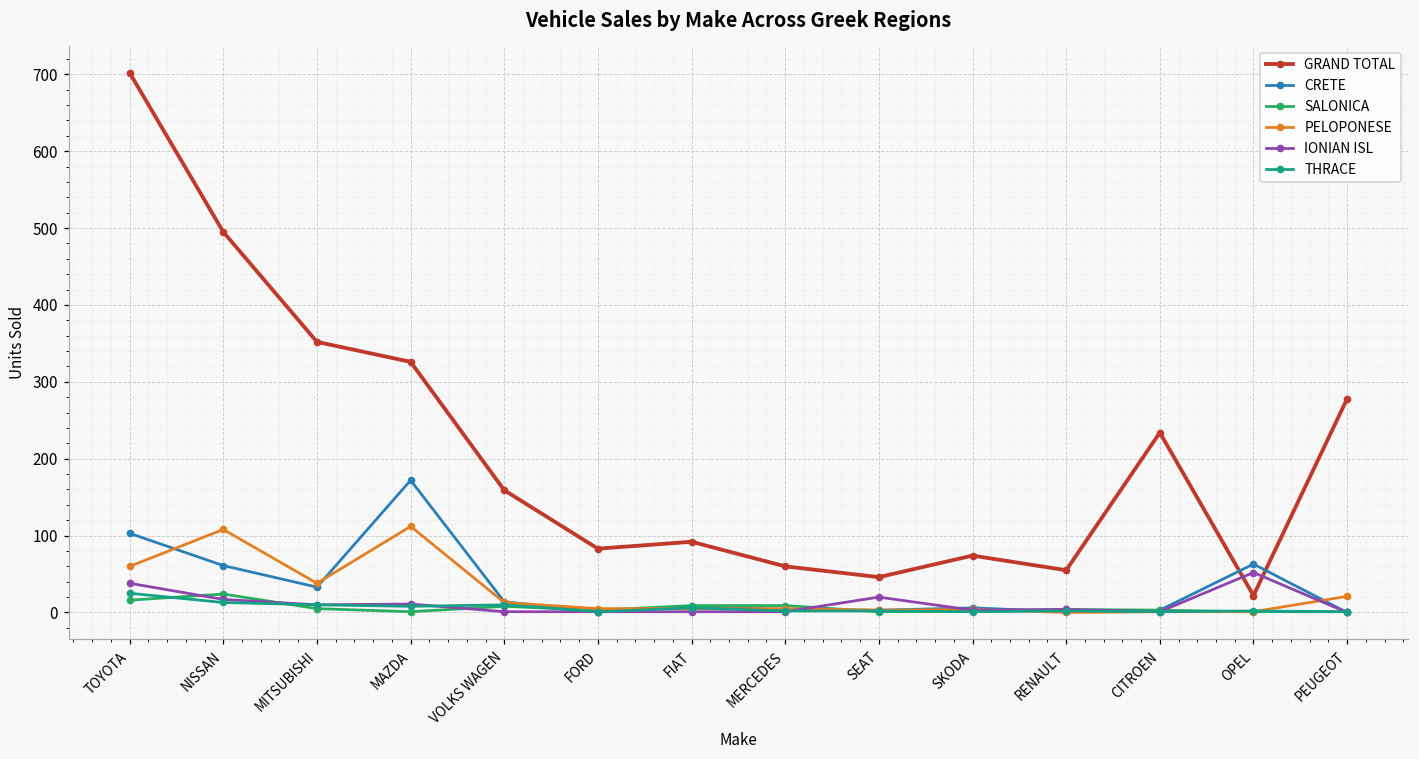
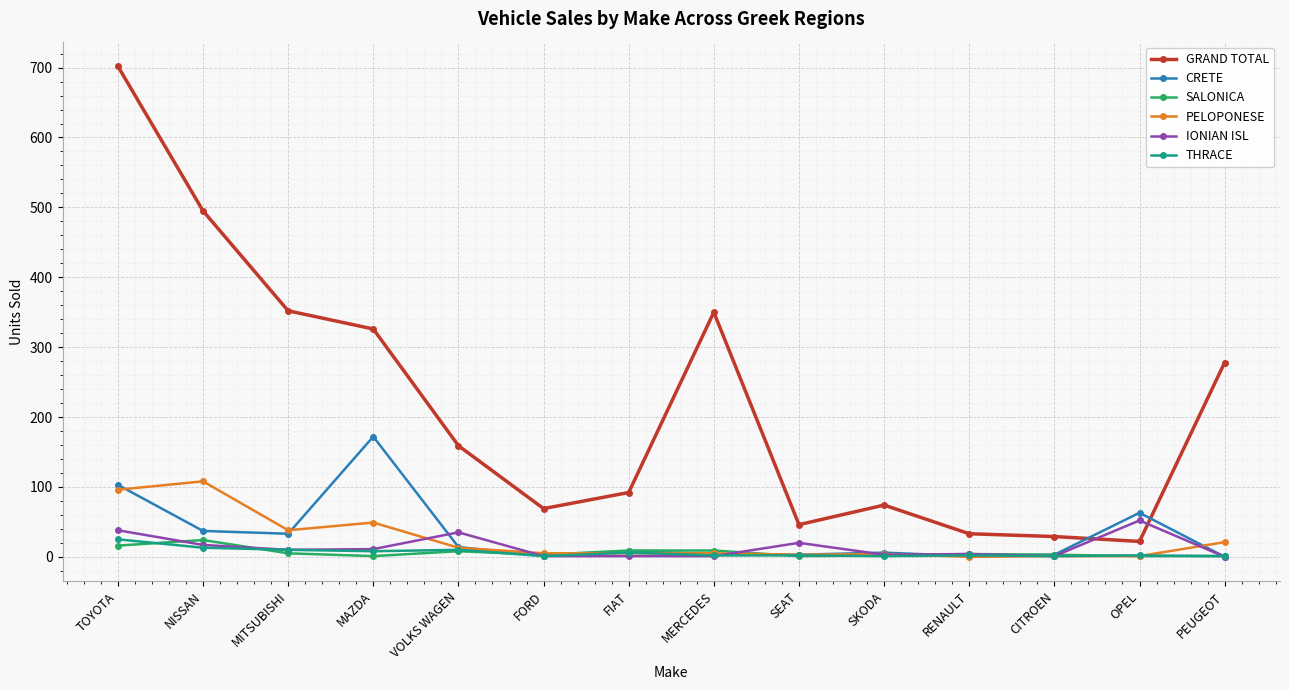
  {
    "GRAND TOTAL": {
      "TOYOTA": 700,
      "NISSAN": 500,
      "MITSUBISHI": 350,
      "MAZDA": 330,
      "VOLKS WAGEN": 160,
-     "FORD": 80,
+     "FORD": 70,
      "FIAT": 90,
-     "MERCEDES": 60,
+     "MERCEDES": 350,
      "SEAT": 50,
      "SKODA": 70,
-     "RENAULT": 60,
-     "CITROEN": 230,
+     "RENAULT": 30,
+     "CITROEN": 30,
      "OPEL": 20,
      "PEUGEOT": 280
    },
    "CRETE": {
      "TOYOTA": 100,
-     "NISSAN": 60,
+     "NISSAN": 40,
      "MITSUBISHI": 30,
      "MAZDA": 170,
      "OPEL": 60
    },
    "PELOPONESE": {
-     "TOYOTA": 60,
+     "TOYOTA": 100,
      "NISSAN": 110,
      "MITSUBISHI": 40,
-     "MAZDA": 110,
+     "MAZDA": 50,
      "PEUGEOT": 20
    },
    "IONIAN ISL": {
      "TOYOTA": 40,
      "NISSAN": 20,
-     "VOLKS WAGEN": 0,
+     "VOLKS WAGEN": 40,
      "FIAT": 0,
      "SEAT": 20,
      "OPEL": 50
    }
  }
